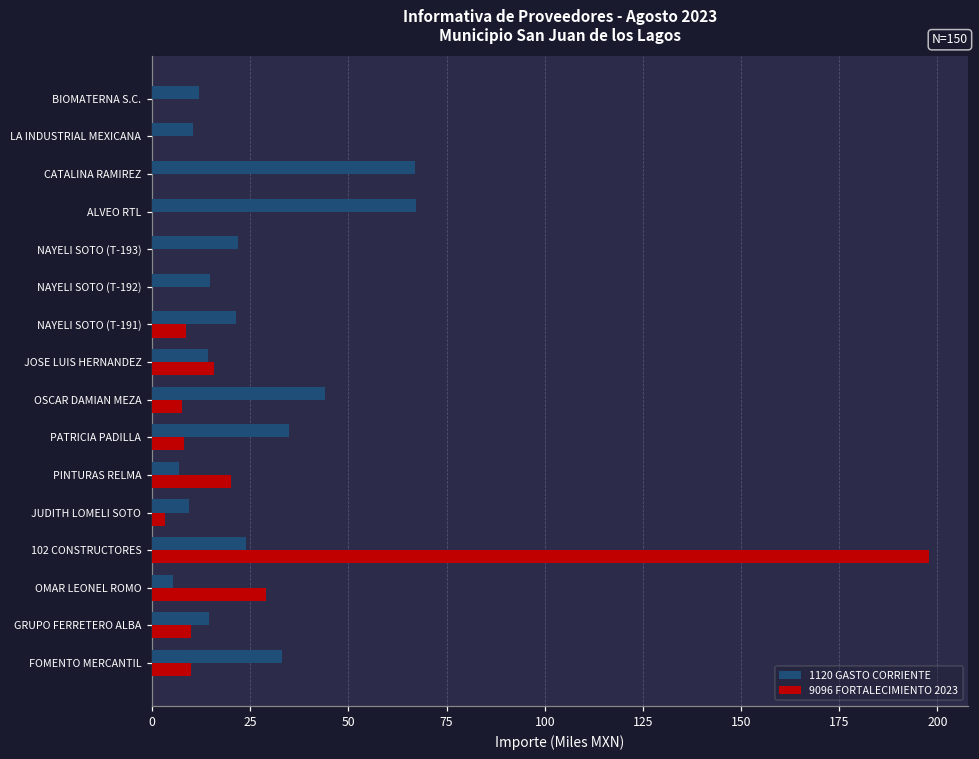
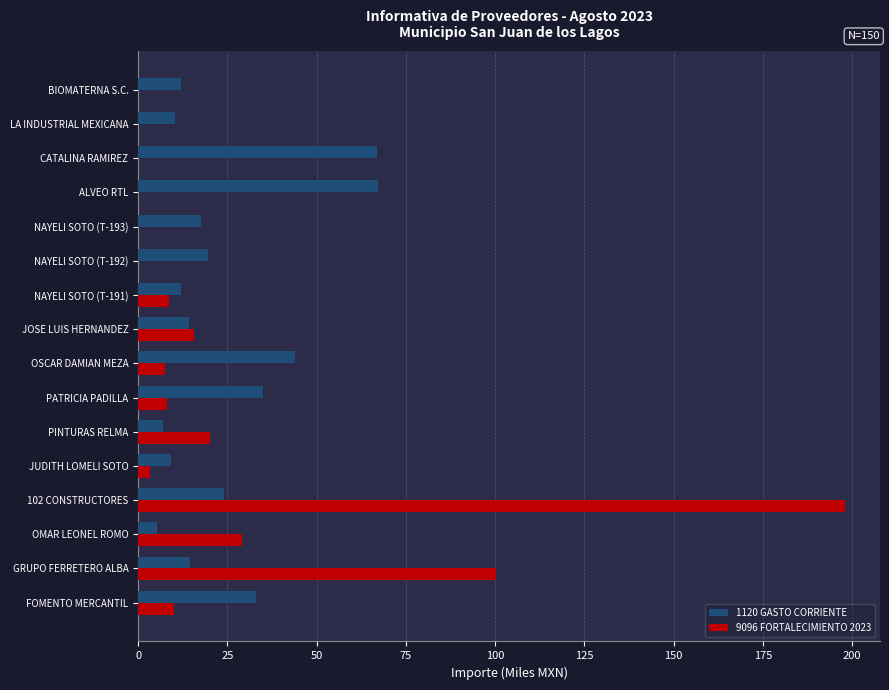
  {
    "1120 GASTO CORRIENTE": {
      "BIOMATERNA S.C.": 12,
      "LA INDUSTRIAL MEXICANA": 10,
      "CATALINA RAMIREZ": 67,
      "ALVEO RTL": 67,
-     "NAYELI SOTO (T-193)": 22,
-     "NAYELI SOTO (T-192)": 15,
-     "NAYELI SOTO (T-191)": 21,
+     "NAYELI SOTO (T-193)": 18,
+     "NAYELI SOTO (T-192)": 19,
+     "NAYELI SOTO (T-191)": 12,
      "JOSE LUIS HERNANDEZ": 14,
      "OSCAR DAMIAN MEZA": 44,
      "PATRICIA PADILLA": 35,
      "PINTURAS RELMA": 7,
      "JUDITH LOMELI SOTO": 9,
      "102 CONSTRUCTORES": 24,
      "OMAR LEONEL ROMO": 5,
      "GRUPO FERRETERO ALBA": 14,
      "FOMENTO MERCANTIL": 33
    },
    "9096 FORTALECIMIENTO 2023": {
      "BIOMATERNA S.C.": 0,
      "LA INDUSTRIAL MEXICANA": 0,
      "CATALINA RAMIREZ": 0,
      "ALVEO RTL": 0,
      "NAYELI SOTO (T-193)": 0,
      "NAYELI SOTO (T-192)": 0,
      "NAYELI SOTO (T-191)": 9,
      "JOSE LUIS HERNANDEZ": 16,
      "OSCAR DAMIAN MEZA": 8,
      "PATRICIA PADILLA": 8,
      "PINTURAS RELMA": 20,
      "JUDITH LOMELI SOTO": 3,
      "102 CONSTRUCTORES": 198,
      "OMAR LEONEL ROMO": 29,
-     "GRUPO FERRETERO ALBA": 10,
+     "GRUPO FERRETERO ALBA": 100,
      "FOMENTO MERCANTIL": 10
    }
  }
